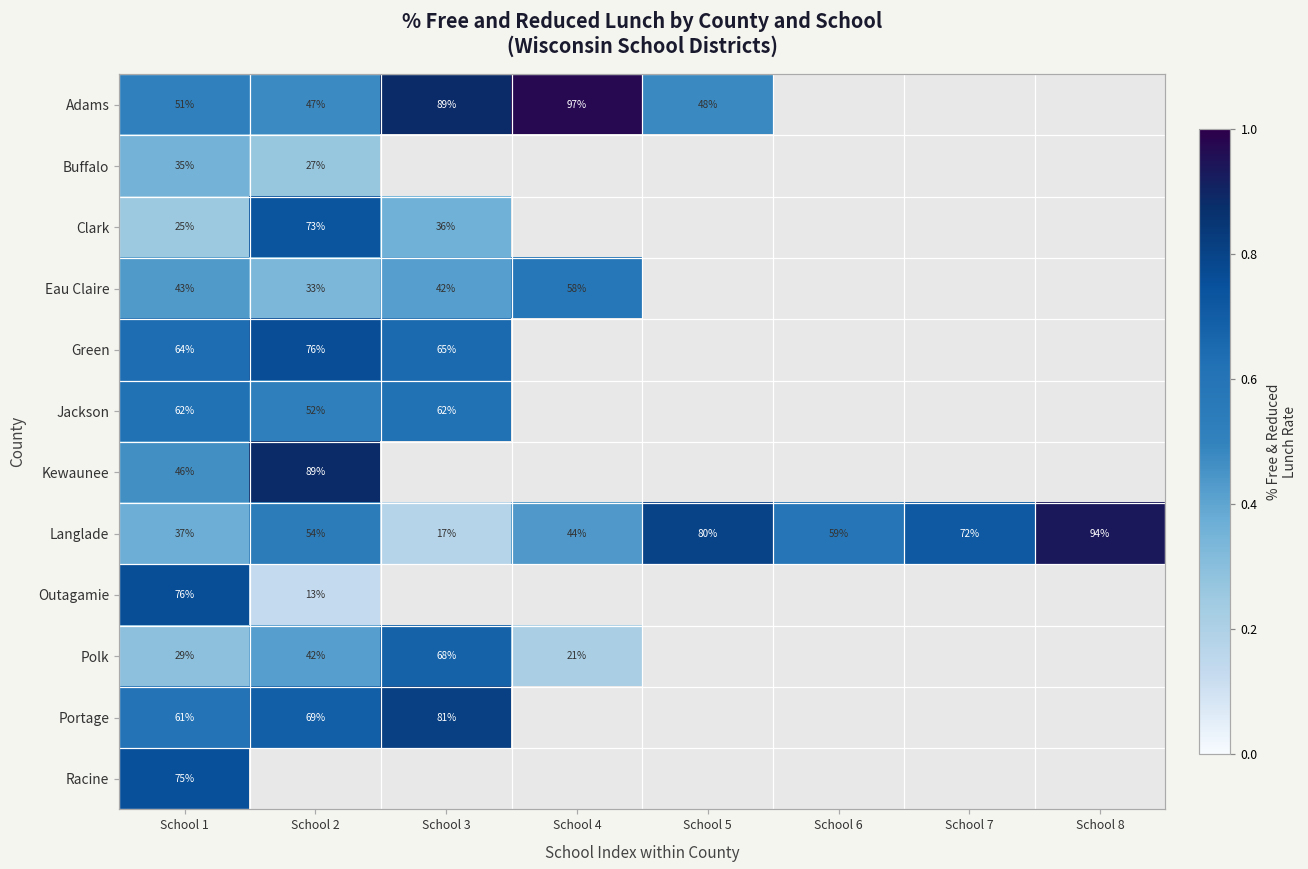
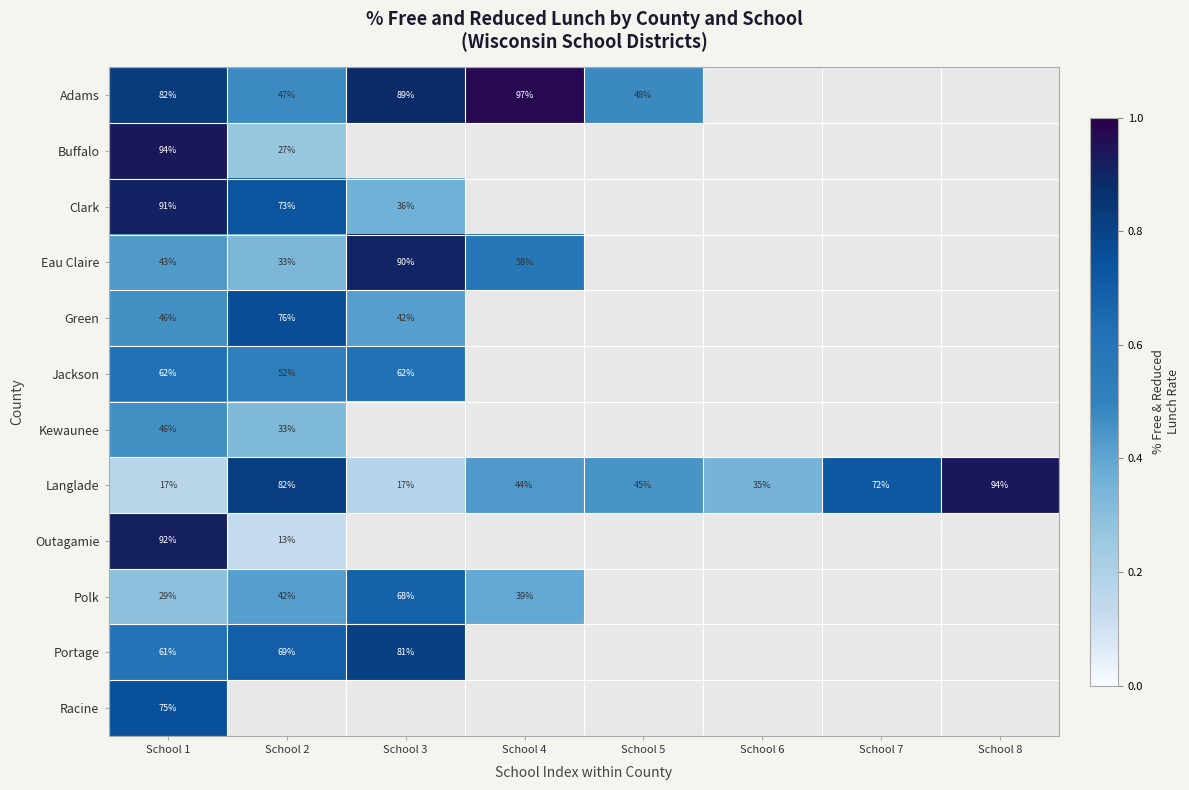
  {
    "Adams": {
-     "School 1": "51%",
+     "School 1": "82%",
      "School 2": "47%",
      "School 3": "89%",
      "School 4": "97%",
      "School 5": "48%"
    },
    "Buffalo": {
-     "School 1": "35%",
+     "School 1": "94%",
      "School 2": "27%"
    },
    "Clark": {
-     "School 1": "25%",
+     "School 1": "91%",
      "School 2": "73%",
      "School 3": "36%"
    },
    "Eau Claire": {
      "School 1": "43%",
      "School 2": "33%",
-     "School 3": "42%",
+     "School 3": "90%",
      "School 4": "58%"
    },
    "Green": {
-     "School 1": "64%",
+     "School 1": "46%",
      "School 2": "76%",
-     "School 3": "65%"
+     "School 3": "42%"
    },
    "Jackson": {
      "School 1": "62%",
      "School 2": "52%",
      "School 3": "62%"
    },
    "Kewaunee": {
      "School 1": "46%",
-     "School 2": "89%"
+     "School 2": "33%"
    },
    "Langlade": {
-     "School 1": "37%",
-     "School 2": "54%",
+     "School 1": "17%",
+     "School 2": "82%",
      "School 3": "17%",
      "School 4": "44%",
-     "School 5": "80%",
-     "School 6": "59%",
+     "School 5": "45%",
+     "School 6": "35%",
      "School 7": "72%",
      "School 8": "94%"
    },
    "Outagamie": {
-     "School 1": "76%",
+     "School 1": "92%",
      "School 2": "13%"
    },
    "Polk": {
      "School 1": "29%",
      "School 2": "42%",
      "School 3": "68%",
-     "School 4": "21%"
+     "School 4": "39%"
    },
    "Portage": {
      "School 1": "61%",
      "School 2": "69%",
      "School 3": "81%"
    },
    "Racine": {
      "School 1": "75%"
    }
  }
